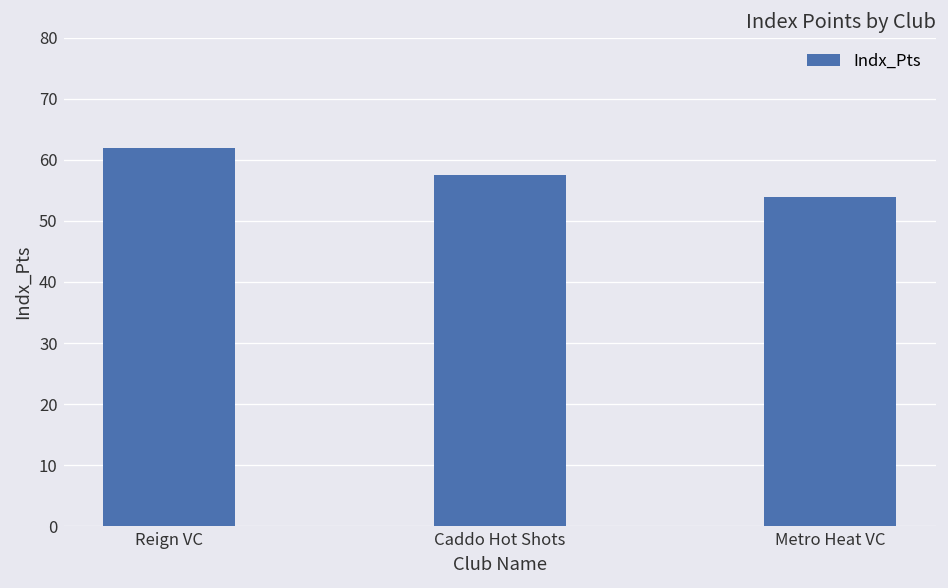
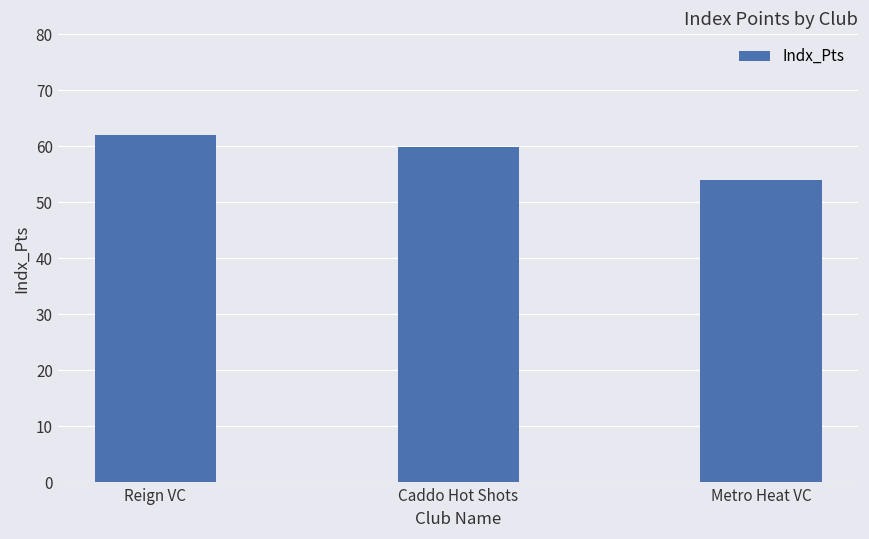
  {
    "Reign VC": 62,
-   "Caddo Hot Shots": 58,
+   "Caddo Hot Shots": 60,
    "Metro Heat VC": 54
  }
